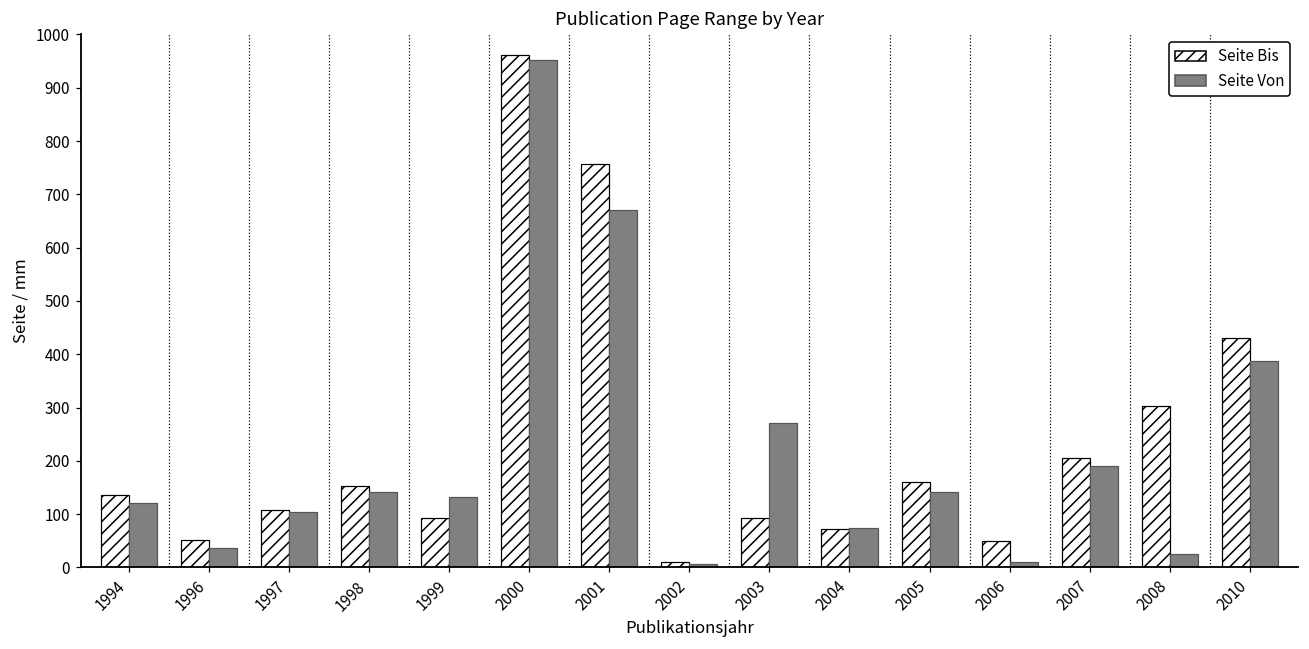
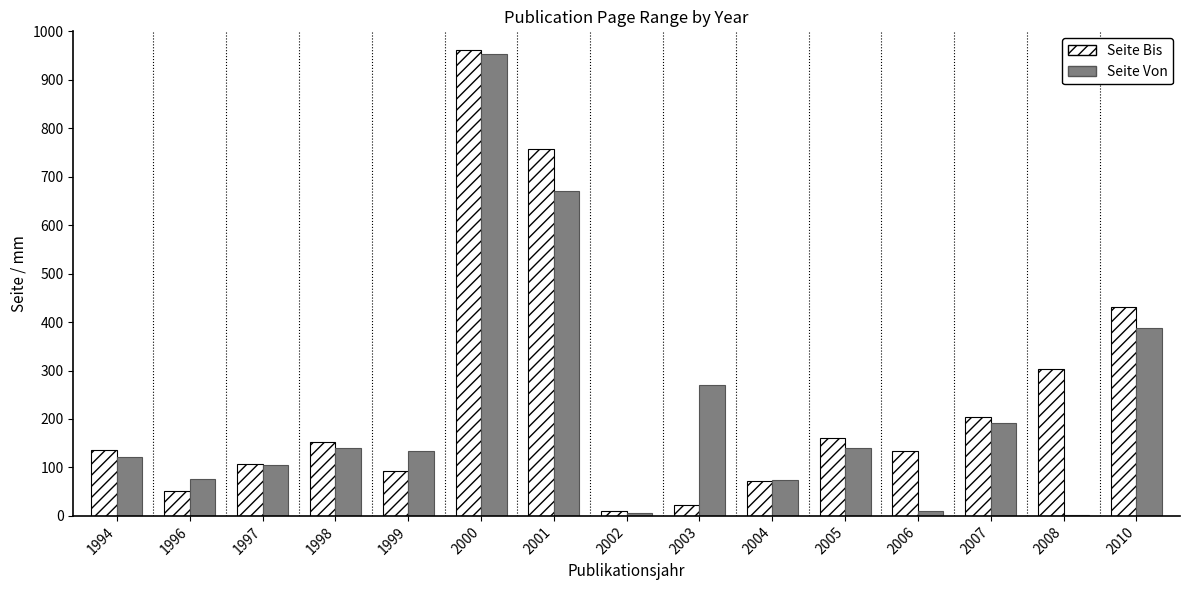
  {
    "Seite Bis": {
      "1994": 140,
      "1996": 50,
      "1997": 110,
      "1998": 150,
      "1999": 90,
      "2000": 960,
      "2001": 760,
      "2002": 10,
-     "2003": 90,
+     "2003": 20,
      "2004": 70,
      "2005": 160,
-     "2006": 50,
+     "2006": 130,
      "2007": 210,
      "2008": 300,
      "2010": 430
    },
    "Seite Von": {
      "1994": 120,
-     "1996": 40,
+     "1996": 80,
      "1997": 110,
      "1998": 140,
      "1999": 130,
      "2000": 950,
      "2001": 670,
      "2002": 10,
      "2003": 270,
      "2004": 80,
      "2005": 140,
      "2006": 10,
      "2007": 190,
-     "2008": 30,
+     "2008": 0,
      "2010": 390
    }
  }
